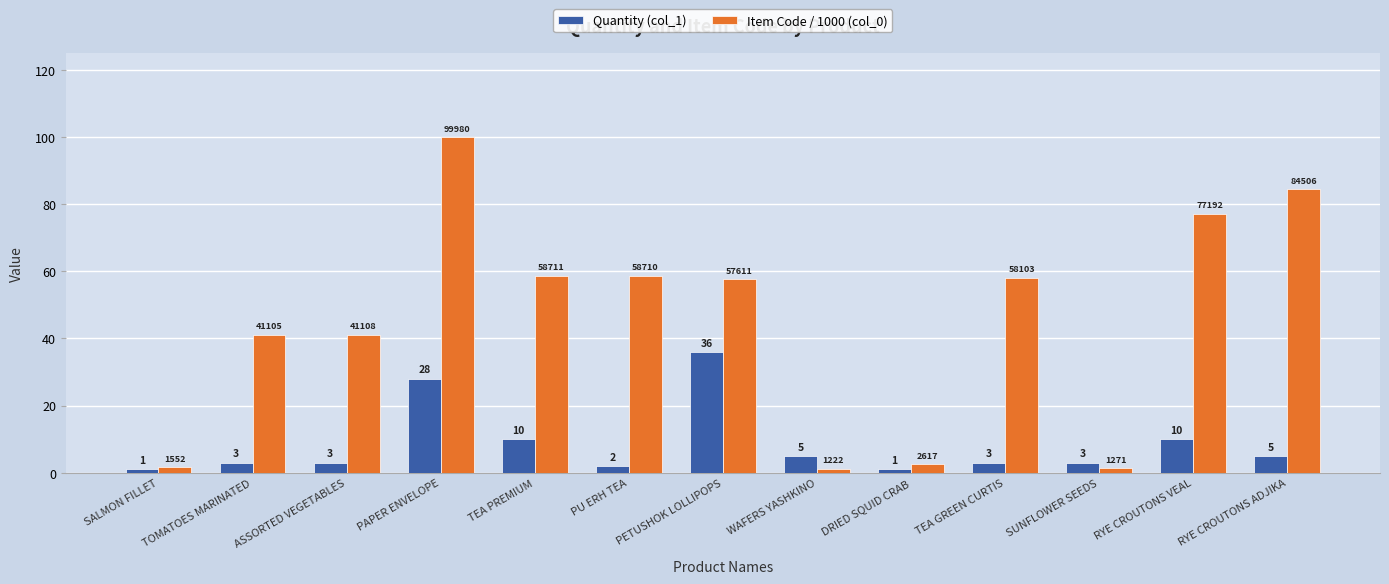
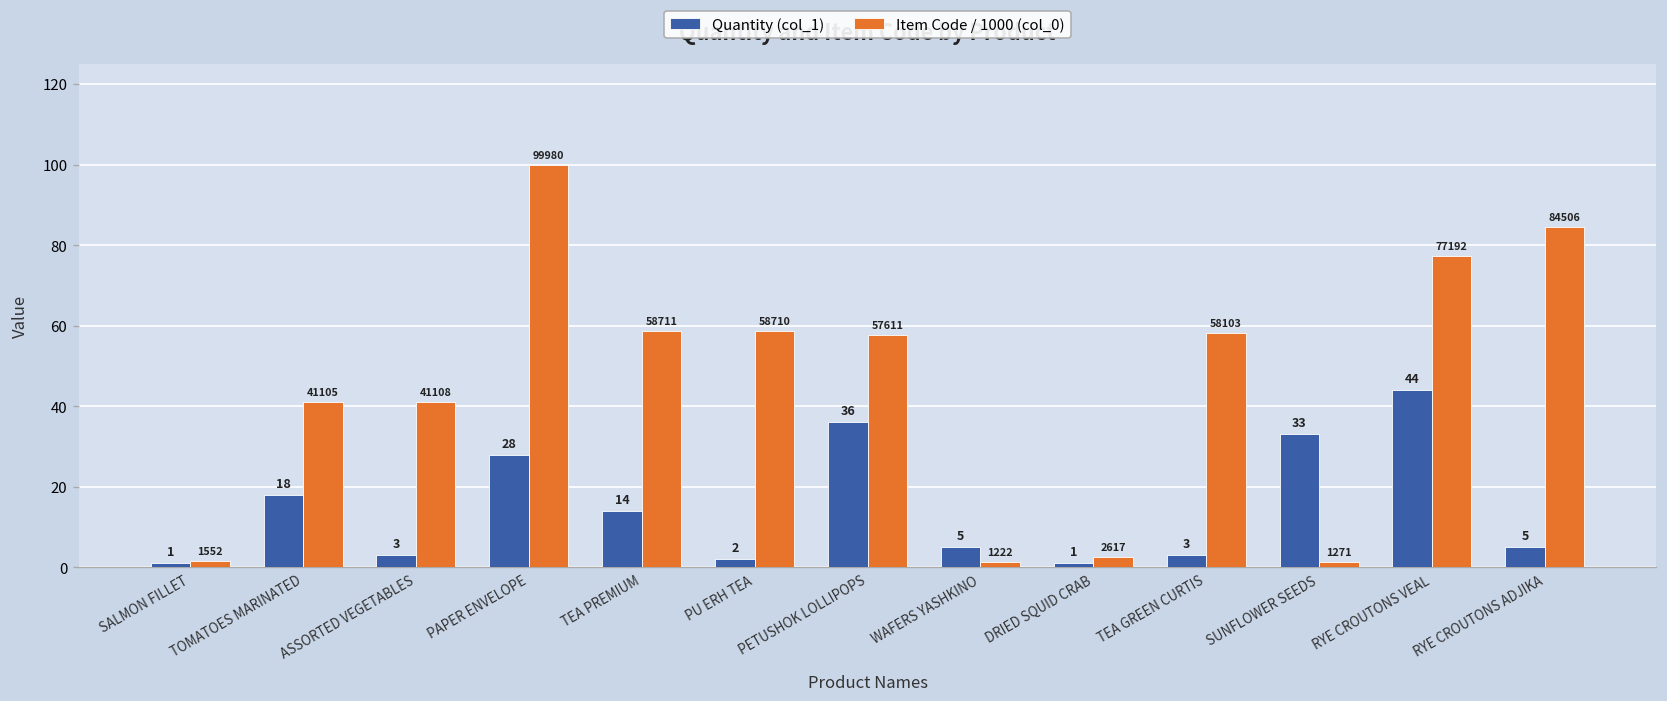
  {
    "Quantity (col_1)": {
      "SALMON FILLET": 1,
-     "TOMATOES MARINATED": 3,
+     "TOMATOES MARINATED": 18,
      "ASSORTED VEGETABLES": 3,
      "PAPER ENVELOPE": 28,
-     "TEA PREMIUM": 10,
+     "TEA PREMIUM": 14,
      "PU ERH TEA": 2,
      "PETUSHOK LOLLIPOPS": 36,
      "WAFERS YASHKINO": 5,
      "DRIED SQUID CRAB": 1,
      "TEA GREEN CURTIS": 3,
-     "SUNFLOWER SEEDS": 3,
-     "RYE CROUTONS VEAL": 10,
+     "SUNFLOWER SEEDS": 33,
+     "RYE CROUTONS VEAL": 44,
      "RYE CROUTONS ADJIKA": 5
    }
  }
